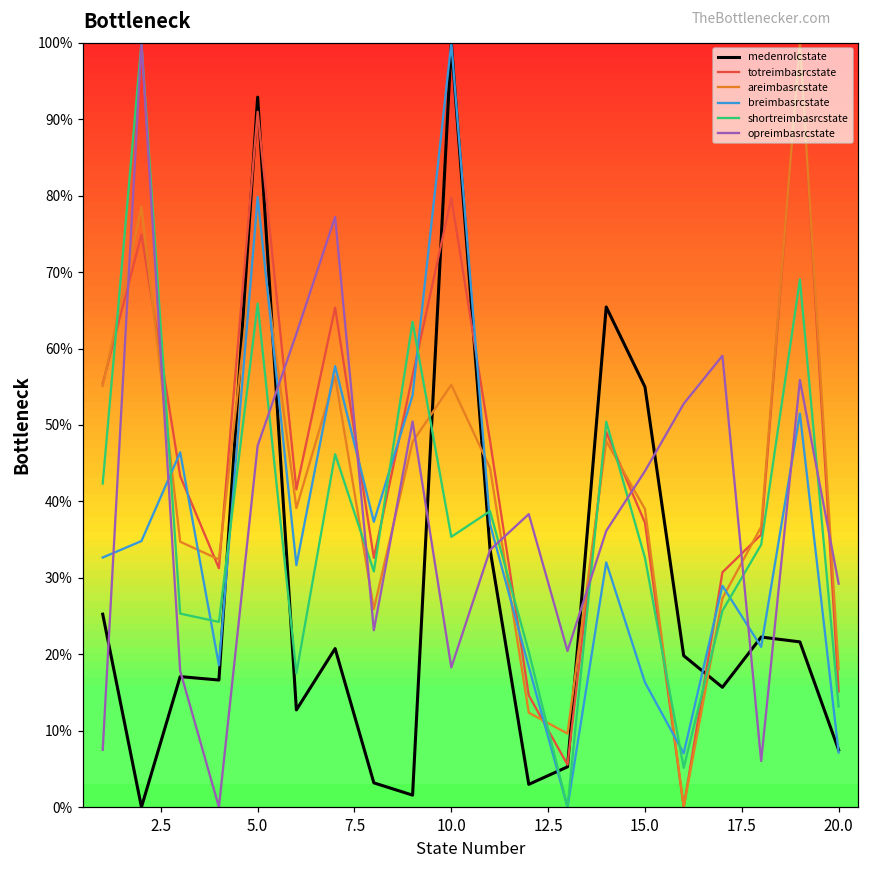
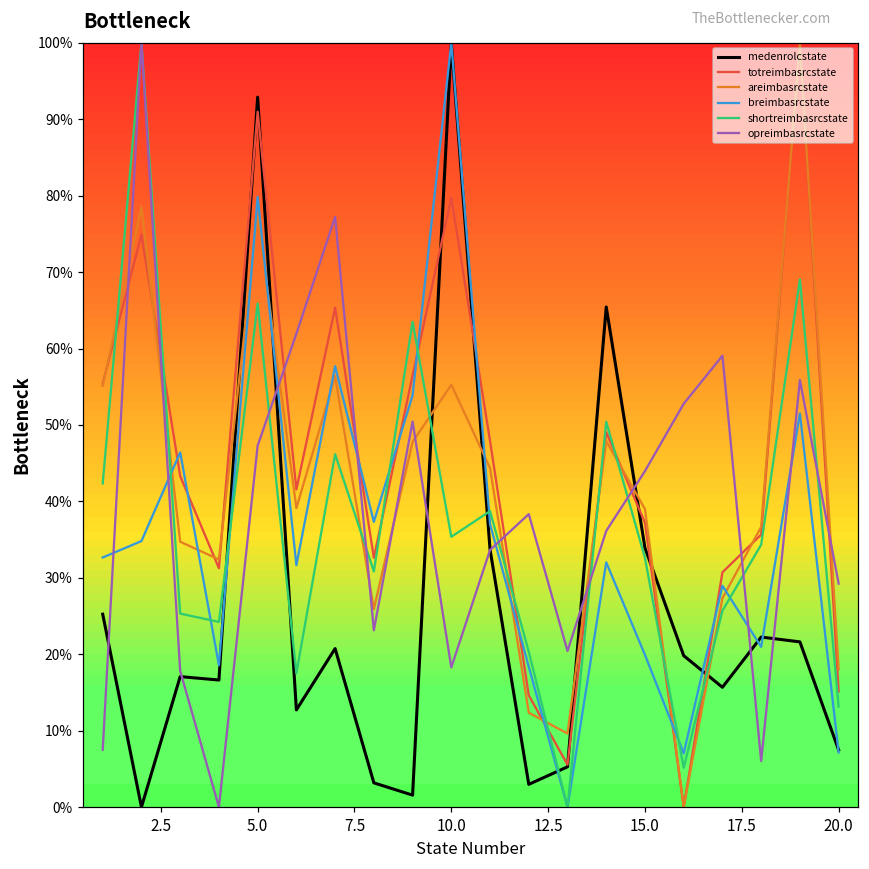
  {
    "medenrolcstate": {
      "5.0": "93%",
-     "15.0": "55%"
+     "15.0": "34%"
    },
    "breimbasrcstate": {
      "5.0": "80%",
-     "15.0": "16%"
+     "15.0": "20%"
    },
    "shortreimbasrcstate": {
      "5.0": "66%",
      "10.0": "35%",
      "15.0": "33%",
      "20.0": "13%"
    },
    "opreimbasrcstate": {
      "5.0": "47%",
      "10.0": "18%",
      "15.0": "44%",
      "20.0": "29%"
    }
  }
